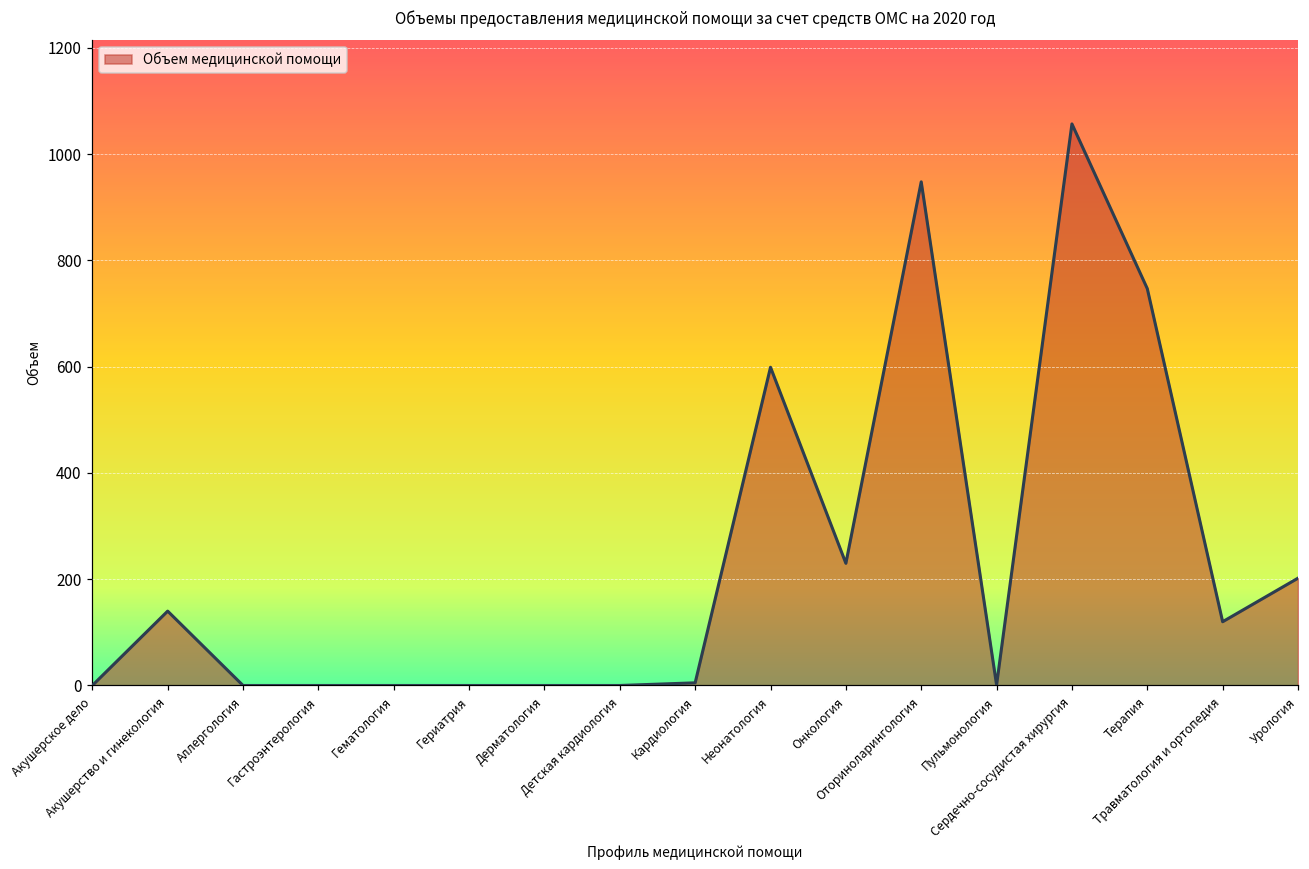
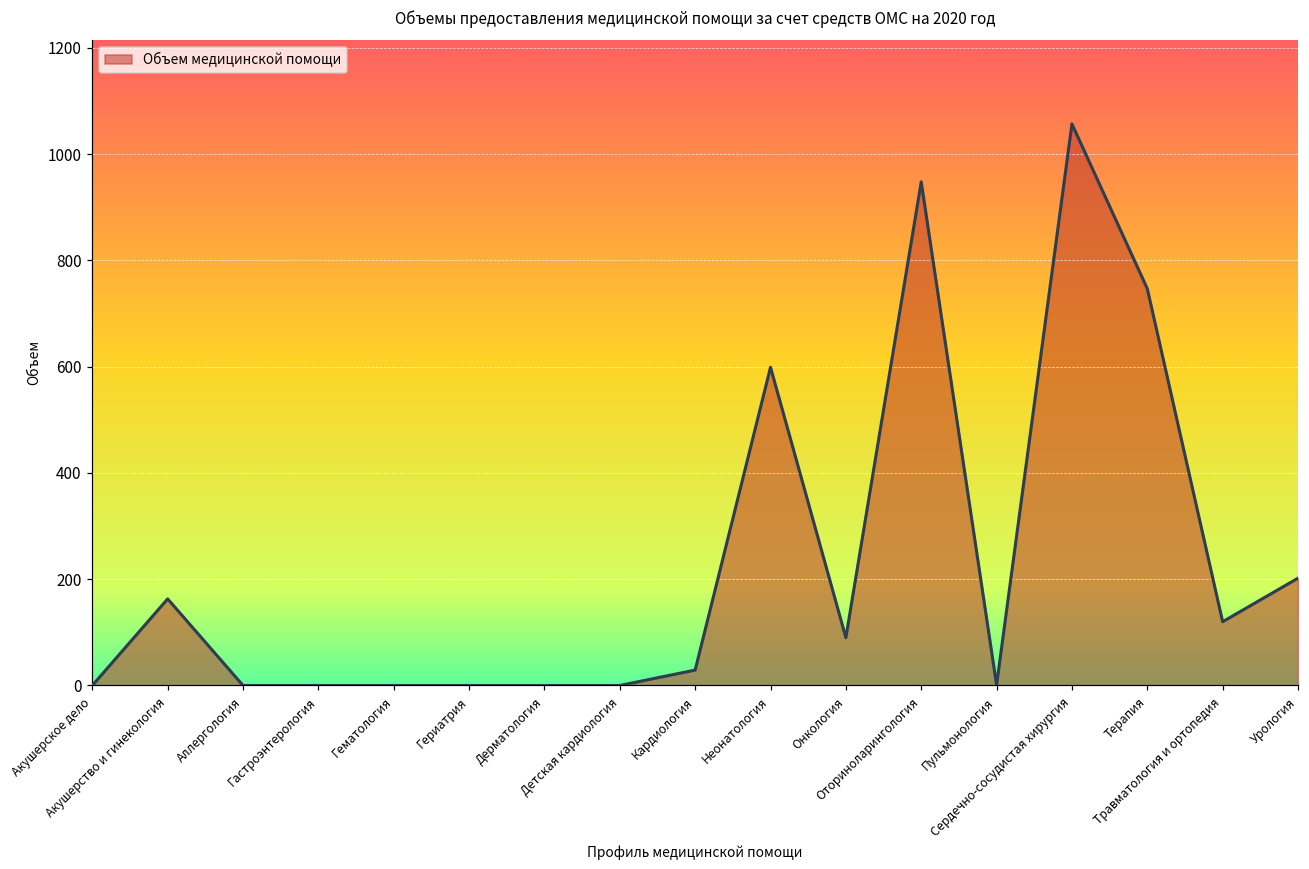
  {
    "Акушерское дело": 0,
-   "Акушерство и гинекология": 140,
+   "Акушерство и гинекология": 160,
    "Аллергология": 0,
    "Гастроэнтерология": 0,
    "Гематология": 0,
    "Гериатрия": 0,
    "Дерматология": 0,
    "Детская кардиология": 0,
-   "Кардиология": 10,
+   "Кардиология": 30,
    "Неонатология": 600,
-   "Онкология": 230,
+   "Онкология": 90,
    "Оториноларингология": 950,
    "Пульмонология": 0,
    "Сердечно-сосудистая хирургия": 1060,
    "Терапия": 750,
    "Травматология и ортопедия": 120,
    "Урология": 200
  }
